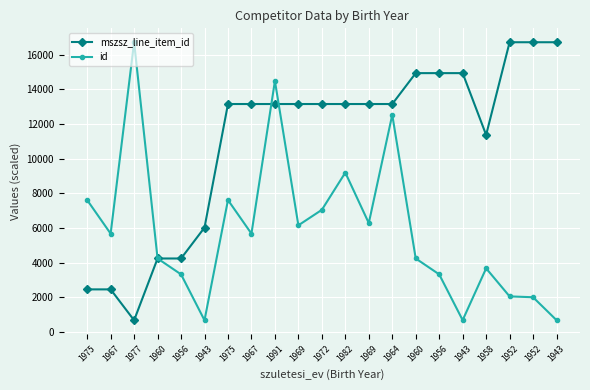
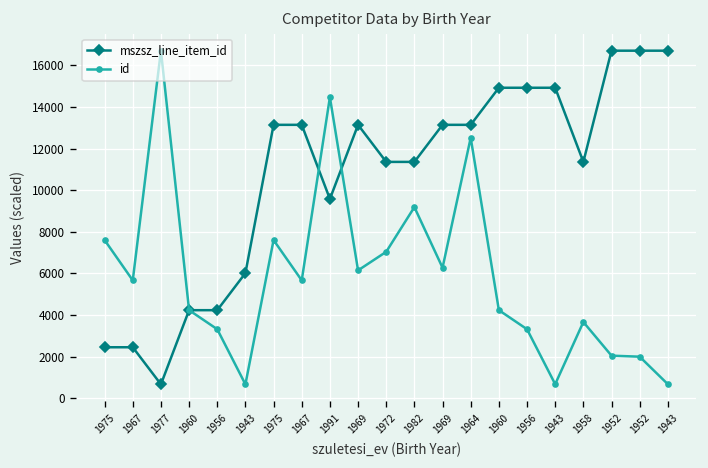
  {
    "mszsz_line_item_id": {
      "1977": 700,
-     "1991": 13100,
-     "1972": 13100,
-     "1982": 13100,
+     "1991": 9600,
+     "1972": 11400,
+     "1982": 11400,
      "1964": 13100,
      "1958": 11400
    },
    "id": {
      "1991": 14500,
      "1972": 7000,
      "1982": 9200,
      "1964": 12500,
      "1958": 3700
    }
  }
